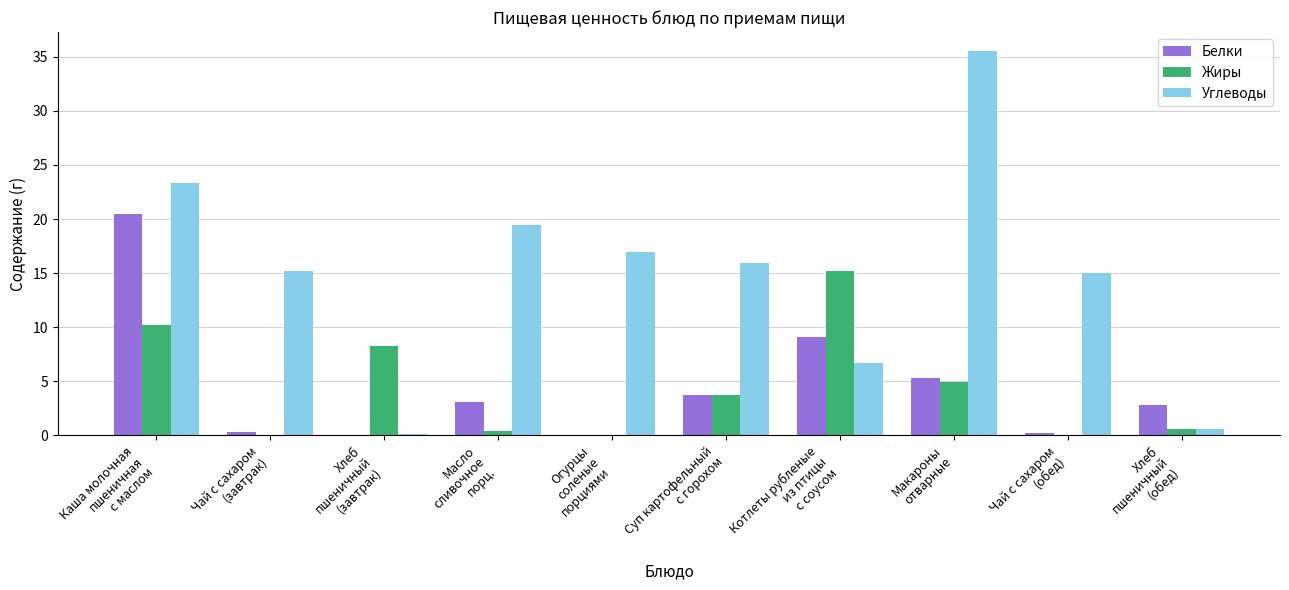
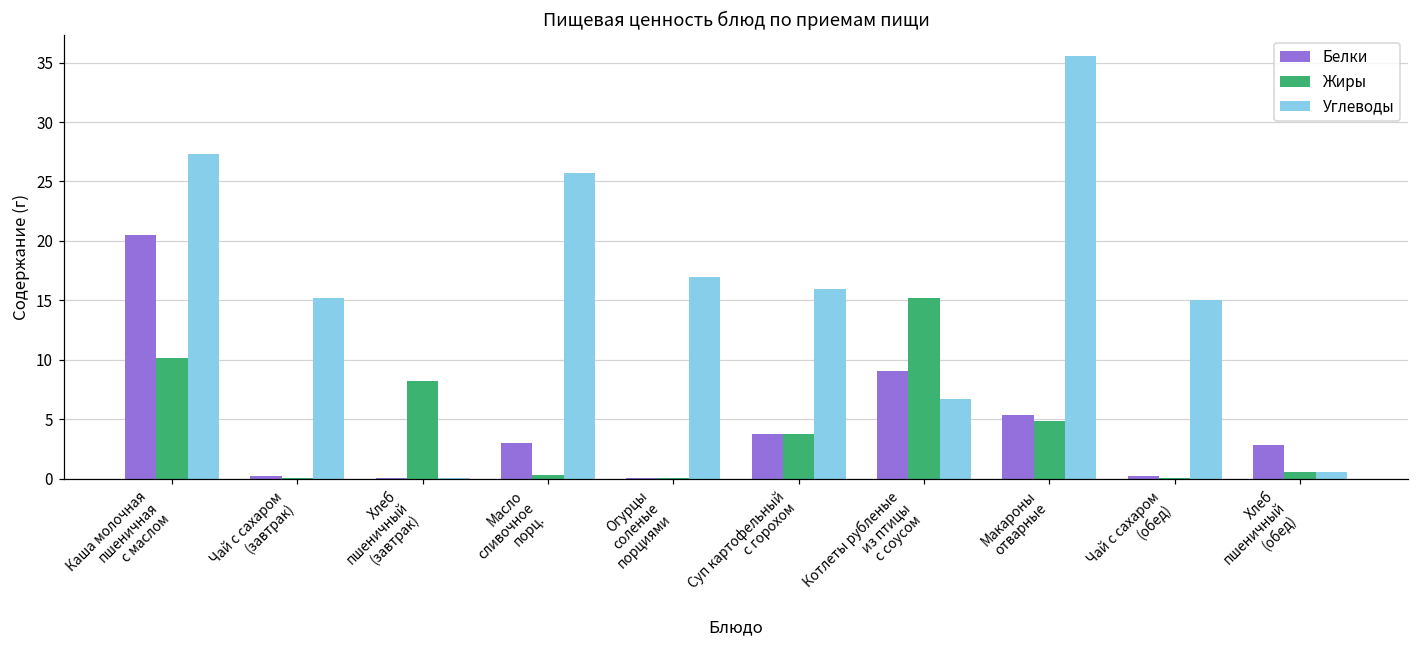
  {
    "Белки": {
      "Каша молочная пшеничная с маслом": 20.5,
      "Чай с сахаром (завтрак)": 0.3,
      "Масло сливочное порц.": 3.0,
      "Суп картофельный с горохом": 3.7,
      "Котлеты рубленые из птицы с соусом": 9.1,
      "Макароны отварные": 5.3,
      "Хлеб пшеничный (обед)": 2.8
    },
    "Жиры": {
      "Каша молочная пшеничная с маслом": 10.2,
      "Хлеб пшеничный (завтрак)": 8.3,
      "Масло сливочное порц.": 0.3,
      "Суп картофельный с горохом": 3.7,
      "Котлеты рубленые из птицы с соусом": 15.2,
      "Макароны отварные": 4.9,
      "Хлеб пшеничный (обед)": 0.6
    },
    "Углеводы": {
-     "Каша молочная пшеничная с маслом": 23.4,
+     "Каша молочная пшеничная с маслом": 27.3,
      "Чай с сахаром (завтрак)": 15.2,
-     "Масло сливочное порц.": 19.4,
+     "Масло сливочное порц.": 25.7,
      "Огурцы соленые порциями": 17.0,
      "Суп картофельный с горохом": 16.0,
      "Котлеты рубленые из птицы с соусом": 6.7,
      "Макароны отварные": 35.5,
      "Чай с сахаром (обед)": 15.0,
      "Хлеб пшеничный (обед)": 0.6
    }
  }
